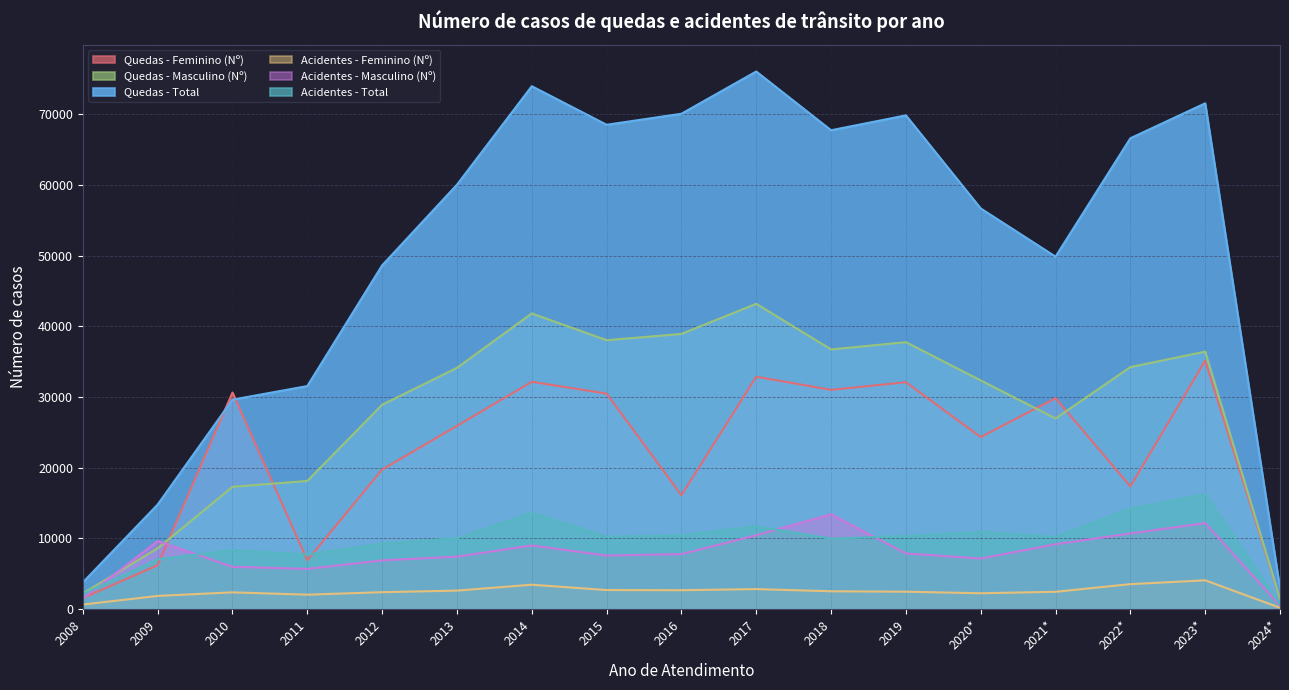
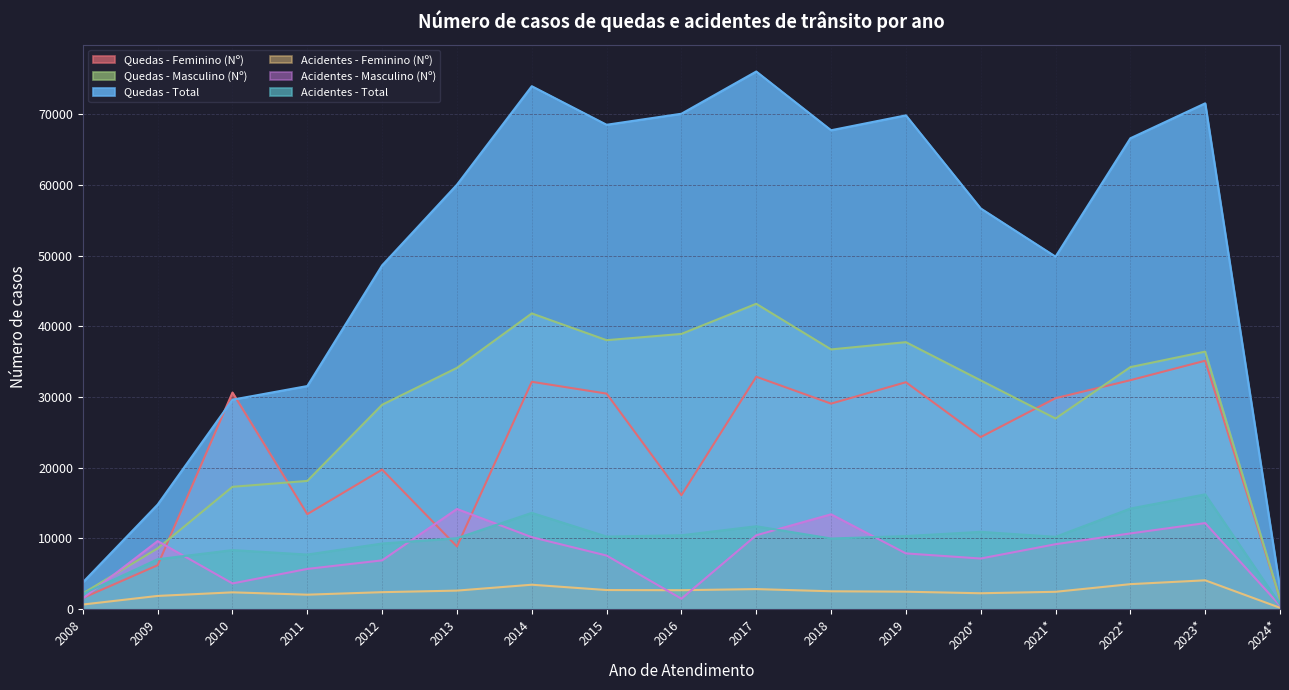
  {
    "Quedas - Feminino (Nº)": {
      "2009": 6000,
      "2010": 31000,
-     "2011": 7000,
+     "2011": 13000,
      "2012": 20000,
-     "2013": 26000,
+     "2013": 9000,
      "2014": 32000,
      "2015": 30000,
      "2016": 16000,
      "2017": 33000,
-     "2018": 31000,
+     "2018": 29000,
      "2019": 32000,
      "2020*": 24000,
      "2021*": 30000,
-     "2022*": 17000,
+     "2022*": 32000,
      "2023*": 35000
    },
    "Acidentes - Masculino (Nº)": {
      "2009": 10000,
-     "2010": 6000,
+     "2010": 4000,
      "2011": 6000,
      "2012": 7000,
-     "2013": 7000,
-     "2014": 9000,
+     "2013": 14000,
+     "2014": 10000,
      "2015": 8000,
-     "2016": 8000,
+     "2016": 1000,
      "2017": 10000,
      "2018": 13000,
      "2019": 8000,
      "2020*": 7000,
      "2021*": 9000,
      "2022*": 11000,
      "2023*": 12000
    }
  }
